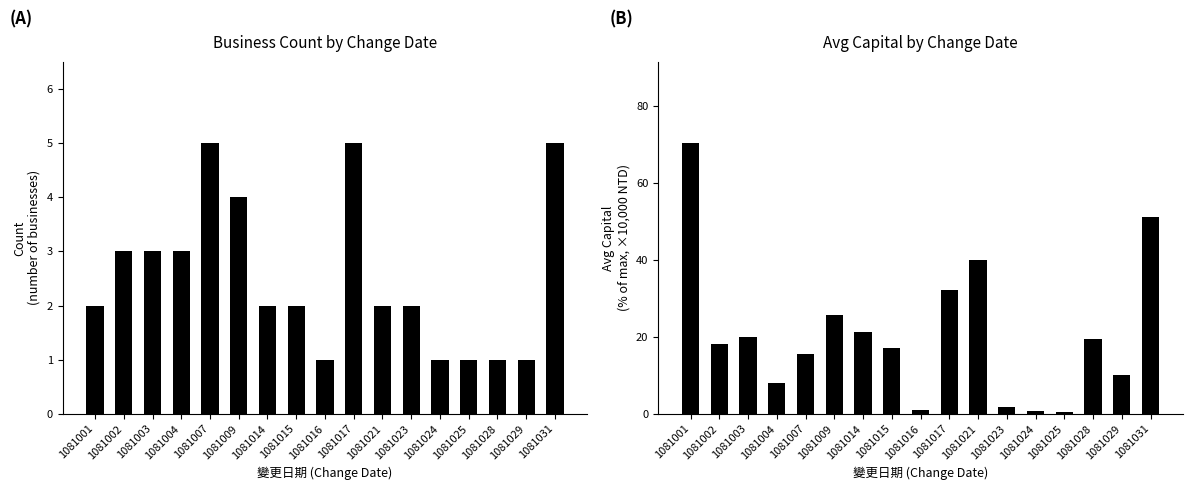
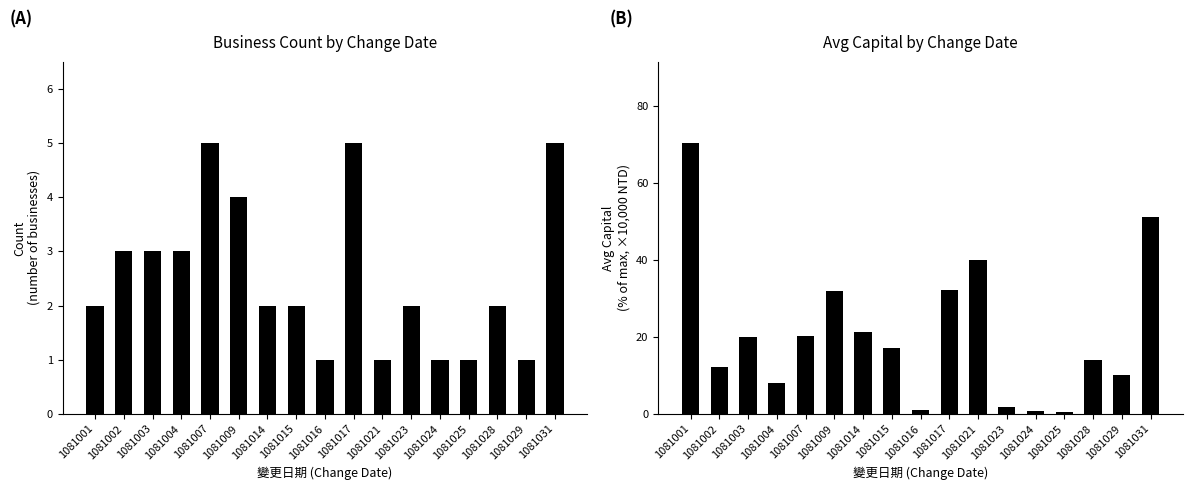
  {
    "Business Count by Change Date": {
      "1081001": 2,
      "1081002": 3,
      "1081003": 3,
      "1081004": 3,
      "1081007": 5,
      "1081009": 4,
      "1081014": 2,
      "1081015": 2,
      "1081016": 1,
      "1081017": 5,
-     "1081021": 2,
+     "1081021": 1,
      "1081023": 2,
      "1081024": 1,
      "1081025": 1,
-     "1081028": 1,
+     "1081028": 2,
      "1081029": 1,
      "1081031": 5
    },
    "Avg Capital by Change Date": {
      "1081001": 70,
-     "1081002": 18,
+     "1081002": 12,
      "1081003": 20,
      "1081004": 8,
-     "1081007": 16,
-     "1081009": 26,
+     "1081007": 20,
+     "1081009": 32,
      "1081014": 21,
      "1081015": 17,
      "1081016": 1,
      "1081017": 32,
      "1081021": 40,
      "1081023": 2,
-     "1081028": 19,
+     "1081028": 14,
      "1081029": 10,
      "1081031": 51
    }
  }
